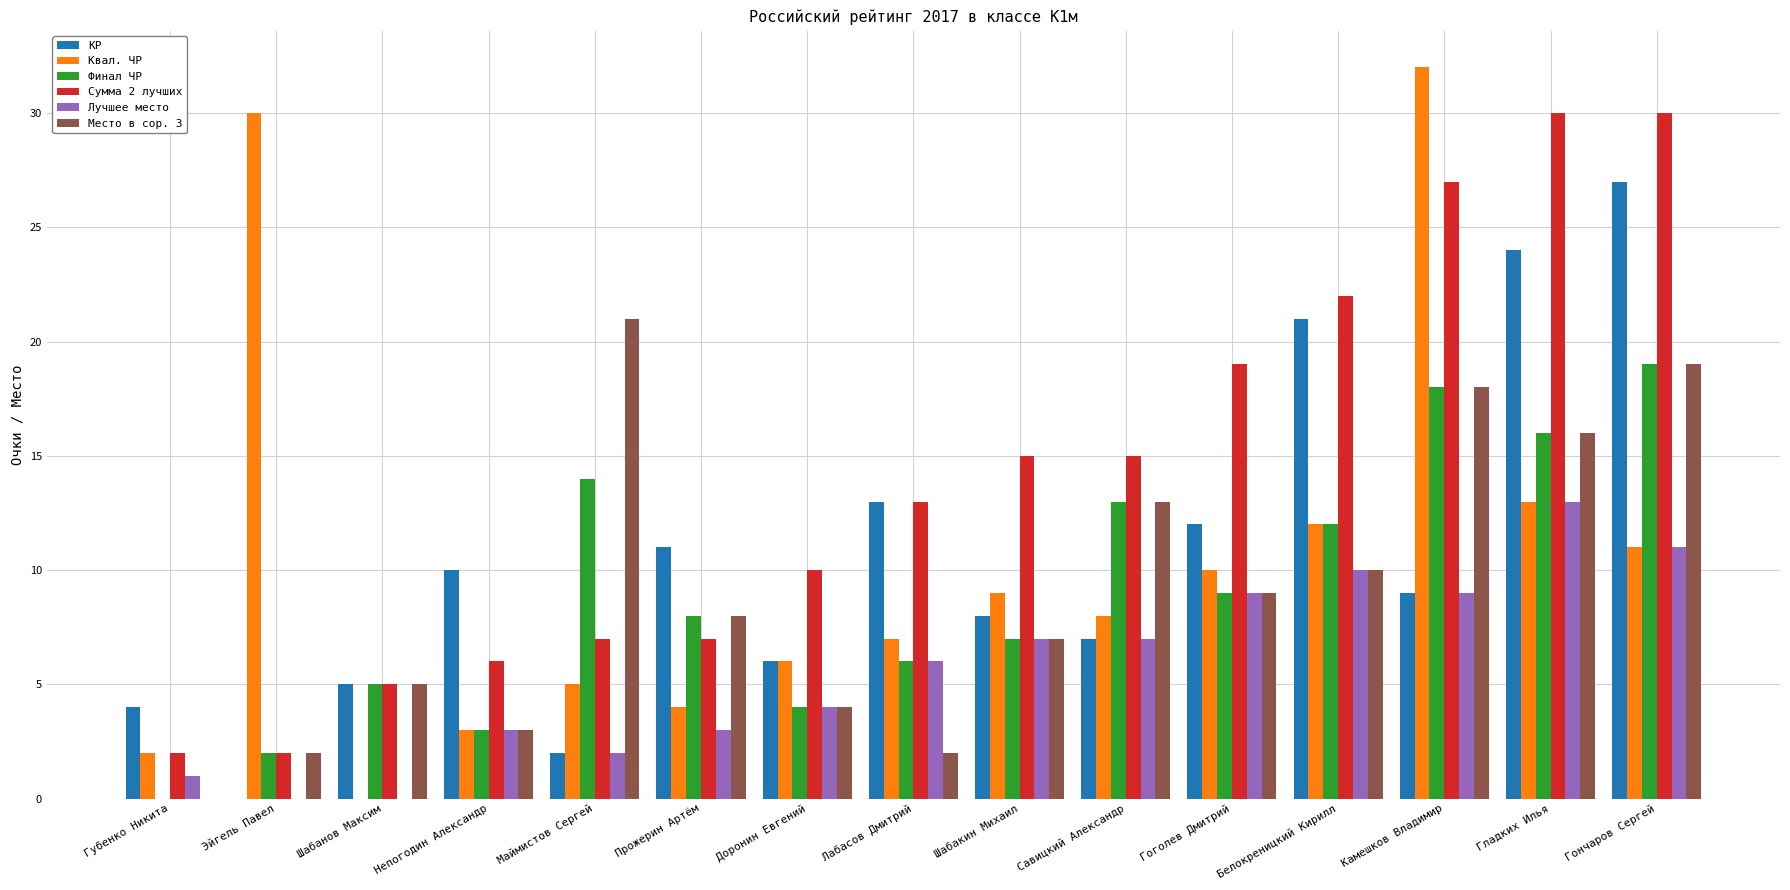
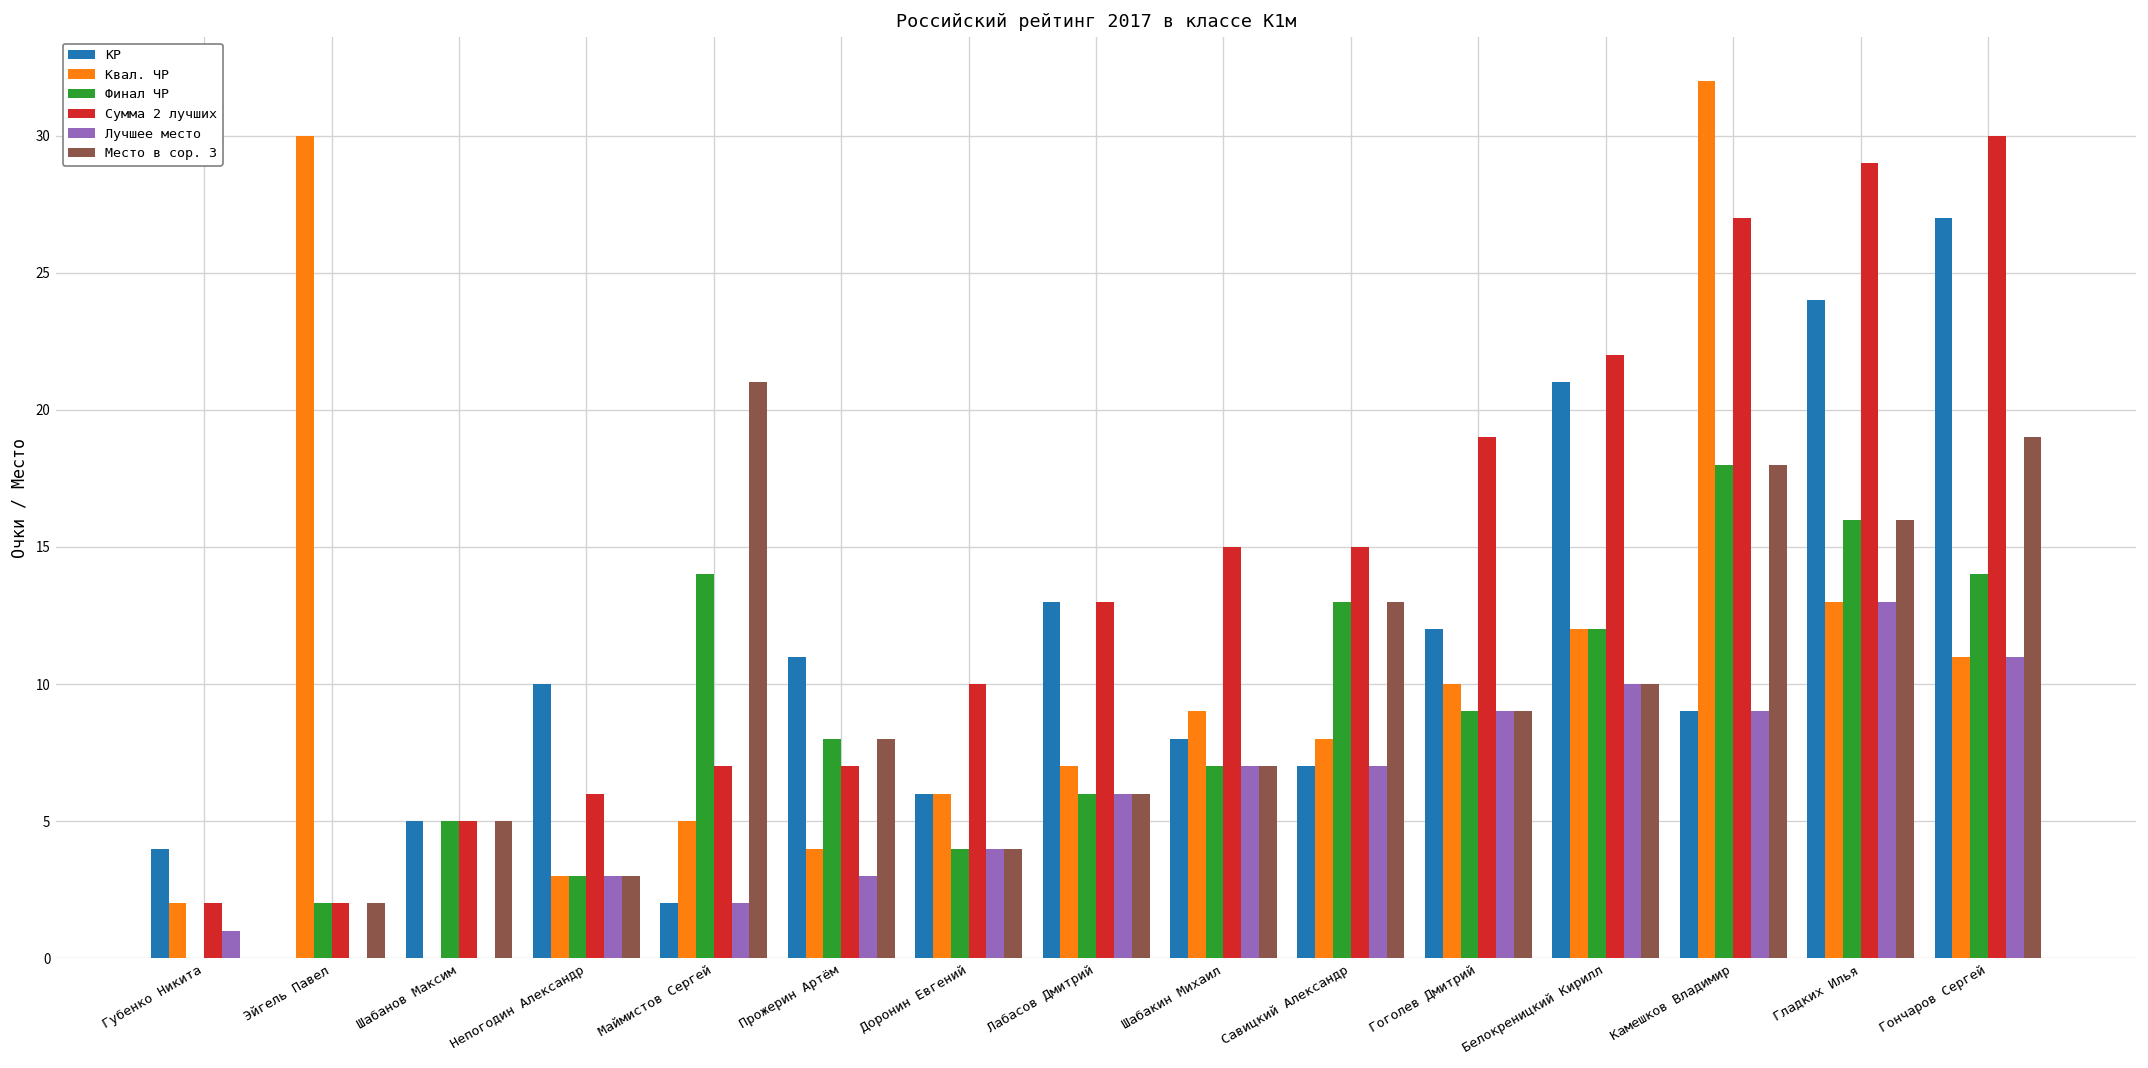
  {
    "КР": {
      "Губенко Никита": 4,
      "Эйгель Павел": 0,
      "Шабанов Максим": 5,
      "Непогодин Александр": 10,
      "Маймистов Сергей": 2,
      "Прожерин Артём": 11,
      "Доронин Евгений": 6,
      "Лабасов Дмитрий": 13,
      "Шабакин Михаил": 8,
      "Савицкий Александр": 7,
      "Гоголев Дмитрий": 12,
      "Белокреницкий Кирилл": 21,
      "Камешков Владимир": 9,
      "Гладких Илья": 24,
      "Гончаров Сергей": 27
    },
    "Квал. ЧР": {
      "Губенко Никита": 2,
      "Эйгель Павел": 30,
      "Шабанов Максим": 0,
      "Непогодин Александр": 3,
      "Маймистов Сергей": 5,
      "Прожерин Артём": 4,
      "Доронин Евгений": 6,
      "Лабасов Дмитрий": 7,
      "Шабакин Михаил": 9,
      "Савицкий Александр": 8,
      "Гоголев Дмитрий": 10,
      "Белокреницкий Кирилл": 12,
      "Камешков Владимир": 32,
      "Гладких Илья": 13,
      "Гончаров Сергей": 11
    },
    "Финал ЧР": {
      "Губенко Никита": 0,
      "Эйгель Павел": 2,
      "Шабанов Максим": 5,
      "Непогодин Александр": 3,
      "Маймистов Сергей": 14,
      "Прожерин Артём": 8,
      "Доронин Евгений": 4,
      "Лабасов Дмитрий": 6,
      "Шабакин Михаил": 7,
      "Савицкий Александр": 13,
      "Гоголев Дмитрий": 9,
      "Белокреницкий Кирилл": 12,
      "Камешков Владимир": 18,
      "Гладких Илья": 16,
-     "Гончаров Сергей": 19
+     "Гончаров Сергей": 14
    },
    "Сумма 2 лучших": {
      "Губенко Никита": 2,
      "Эйгель Павел": 2,
      "Шабанов Максим": 5,
      "Непогодин Александр": 6,
      "Маймистов Сергей": 7,
      "Прожерин Артём": 7,
      "Доронин Евгений": 10,
      "Лабасов Дмитрий": 13,
      "Шабакин Михаил": 15,
      "Савицкий Александр": 15,
      "Гоголев Дмитрий": 19,
      "Белокреницкий Кирилл": 22,
      "Камешков Владимир": 27,
-     "Гладких Илья": 30,
+     "Гладких Илья": 29,
      "Гончаров Сергей": 30
    },
    "Лучшее место": {
      "Губенко Никита": 1,
      "Эйгель Павел": 0,
      "Шабанов Максим": 0,
      "Непогодин Александр": 3,
      "Маймистов Сергей": 2,
      "Прожерин Артём": 3,
      "Доронин Евгений": 4,
      "Лабасов Дмитрий": 6,
      "Шабакин Михаил": 7,
      "Савицкий Александр": 7,
      "Гоголев Дмитрий": 9,
      "Белокреницкий Кирилл": 10,
      "Камешков Владимир": 9,
      "Гладких Илья": 13,
      "Гончаров Сергей": 11
    },
    "Место в сор. 3": {
      "Губенко Никита": 0,
      "Эйгель Павел": 2,
      "Шабанов Максим": 5,
      "Непогодин Александр": 3,
      "Маймистов Сергей": 21,
      "Прожерин Артём": 8,
      "Доронин Евгений": 4,
-     "Лабасов Дмитрий": 2,
+     "Лабасов Дмитрий": 6,
      "Шабакин Михаил": 7,
      "Савицкий Александр": 13,
      "Гоголев Дмитрий": 9,
      "Белокреницкий Кирилл": 10,
      "Камешков Владимир": 18,
      "Гладких Илья": 16,
      "Гончаров Сергей": 19
    }
  }
